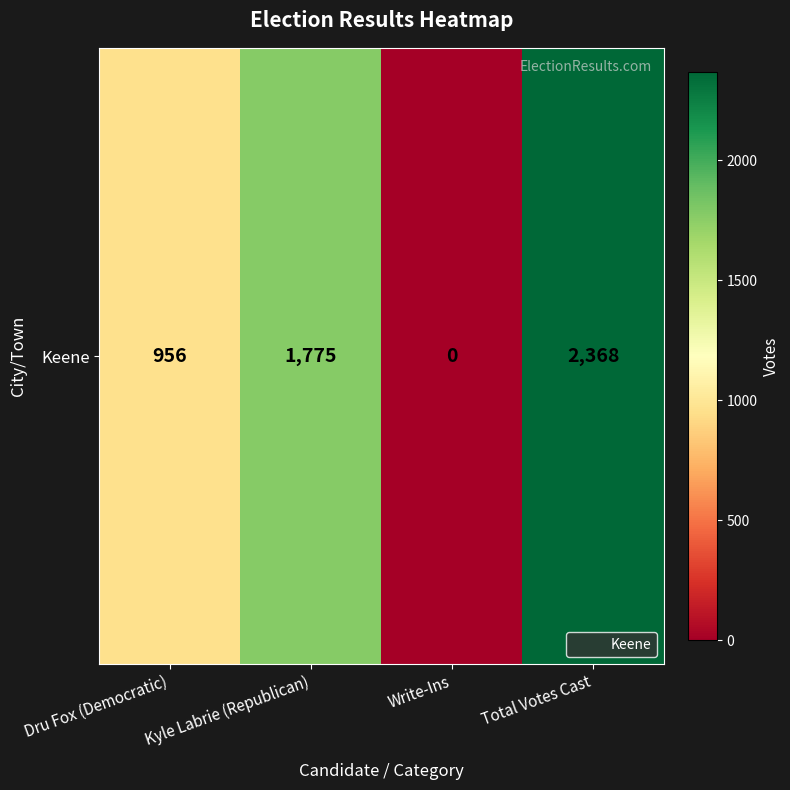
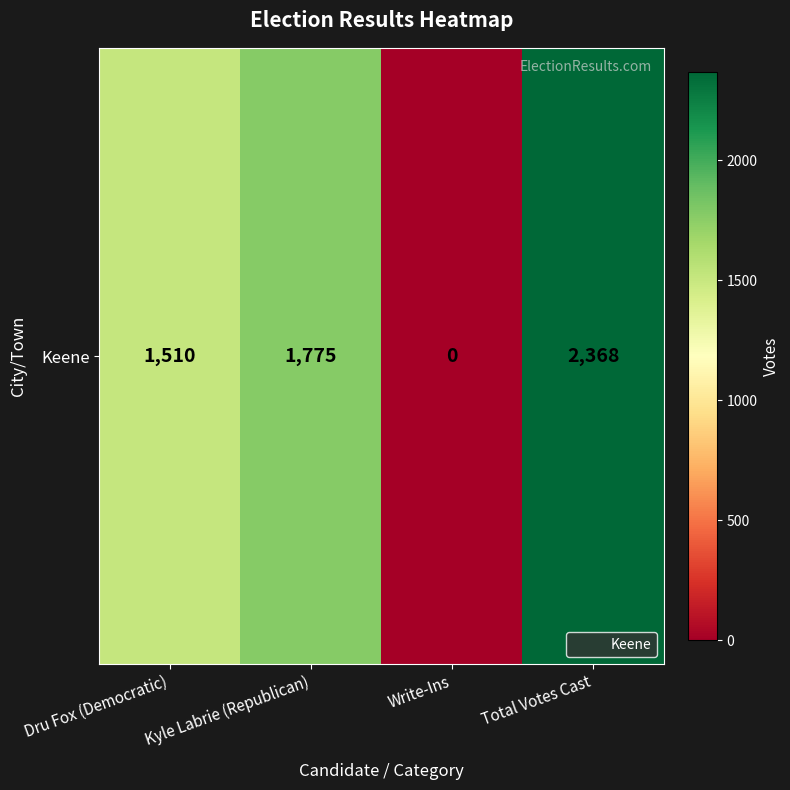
  {
    "Keene": {
-     "Dru Fox (Democratic)": "956",
+     "Dru Fox (Democratic)": "1,510",
      "Kyle Labrie (Republican)": "1,775",
      "Write-Ins": "0"
    }
  }
